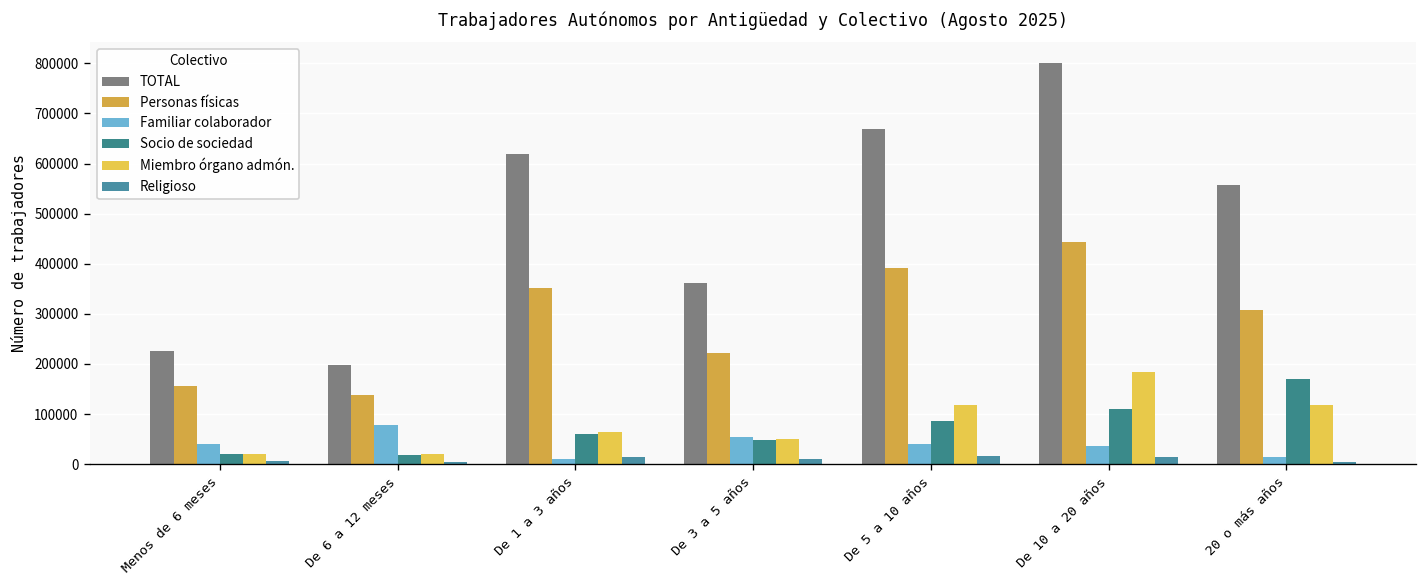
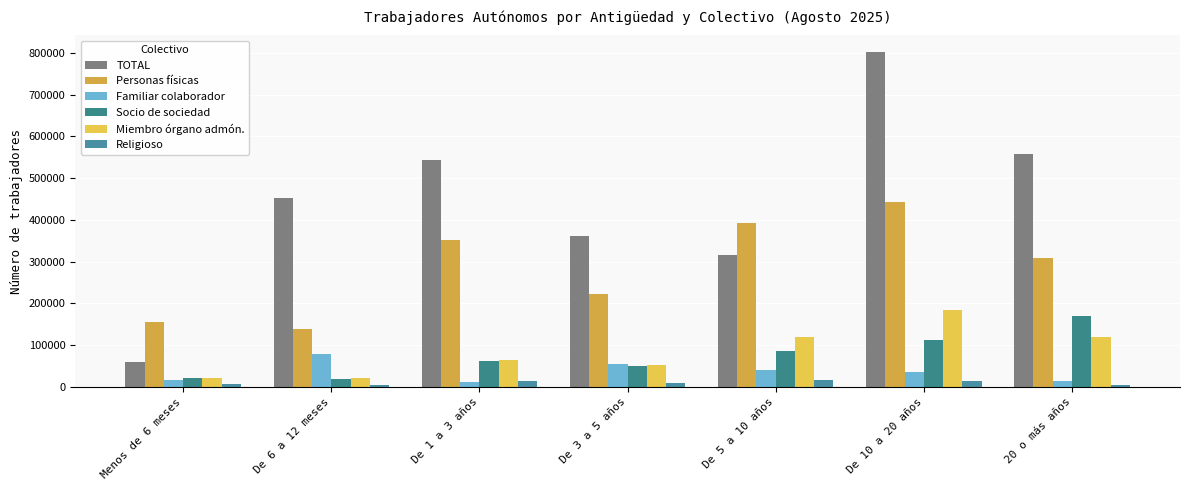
  {
    "TOTAL": {
-     "Menos de 6 meses": 230000,
-     "De 6 a 12 meses": 200000,
-     "De 1 a 3 años": 620000,
+     "Menos de 6 meses": 60000,
+     "De 6 a 12 meses": 450000,
+     "De 1 a 3 años": 540000,
      "De 3 a 5 años": 360000,
-     "De 5 a 10 años": 670000,
+     "De 5 a 10 años": 320000,
      "De 10 a 20 años": 800000,
      "20 o más años": 560000
    },
    "Familiar colaborador": {
-     "Menos de 6 meses": 40000,
+     "Menos de 6 meses": 20000,
      "De 6 a 12 meses": 80000,
      "De 1 a 3 años": 10000,
      "De 3 a 5 años": 50000,
      "De 5 a 10 años": 40000,
      "De 10 a 20 años": 40000,
      "20 o más años": 20000
    }
  }
